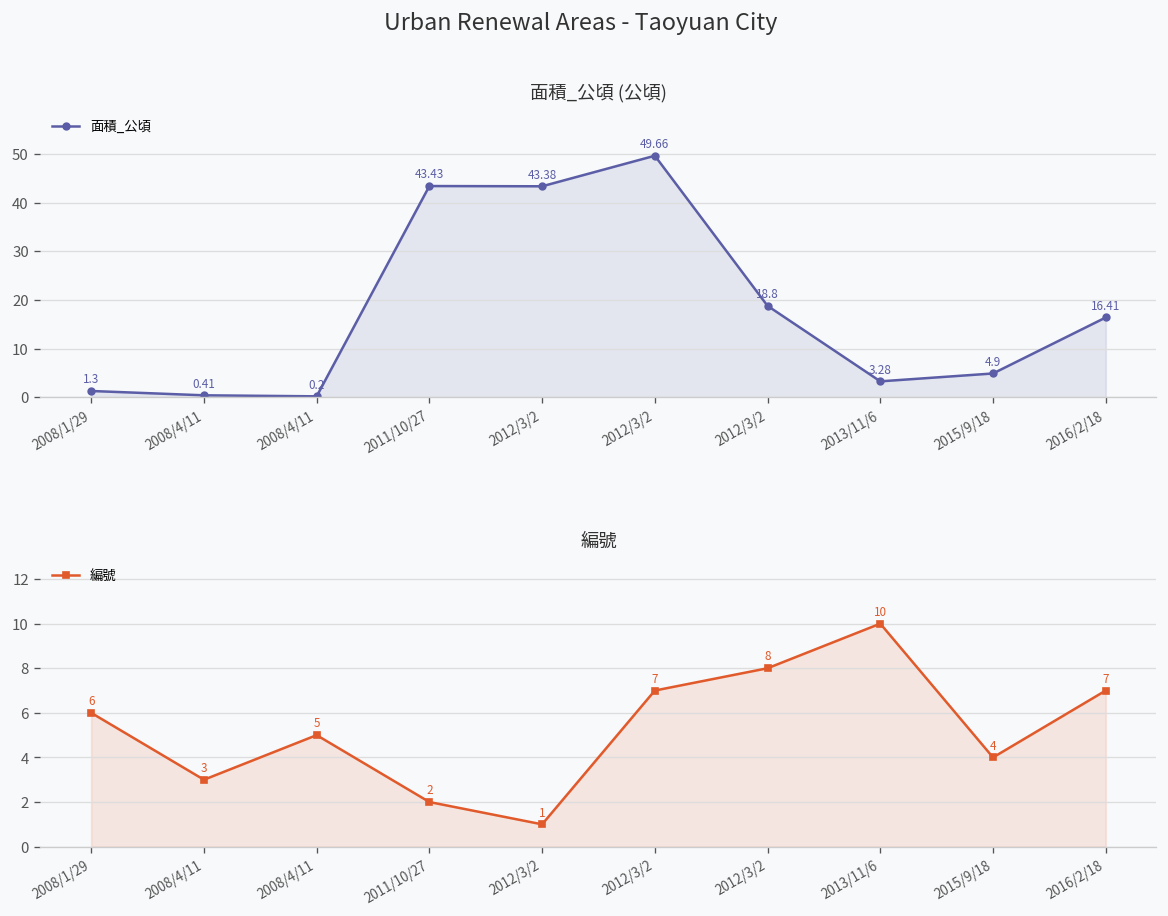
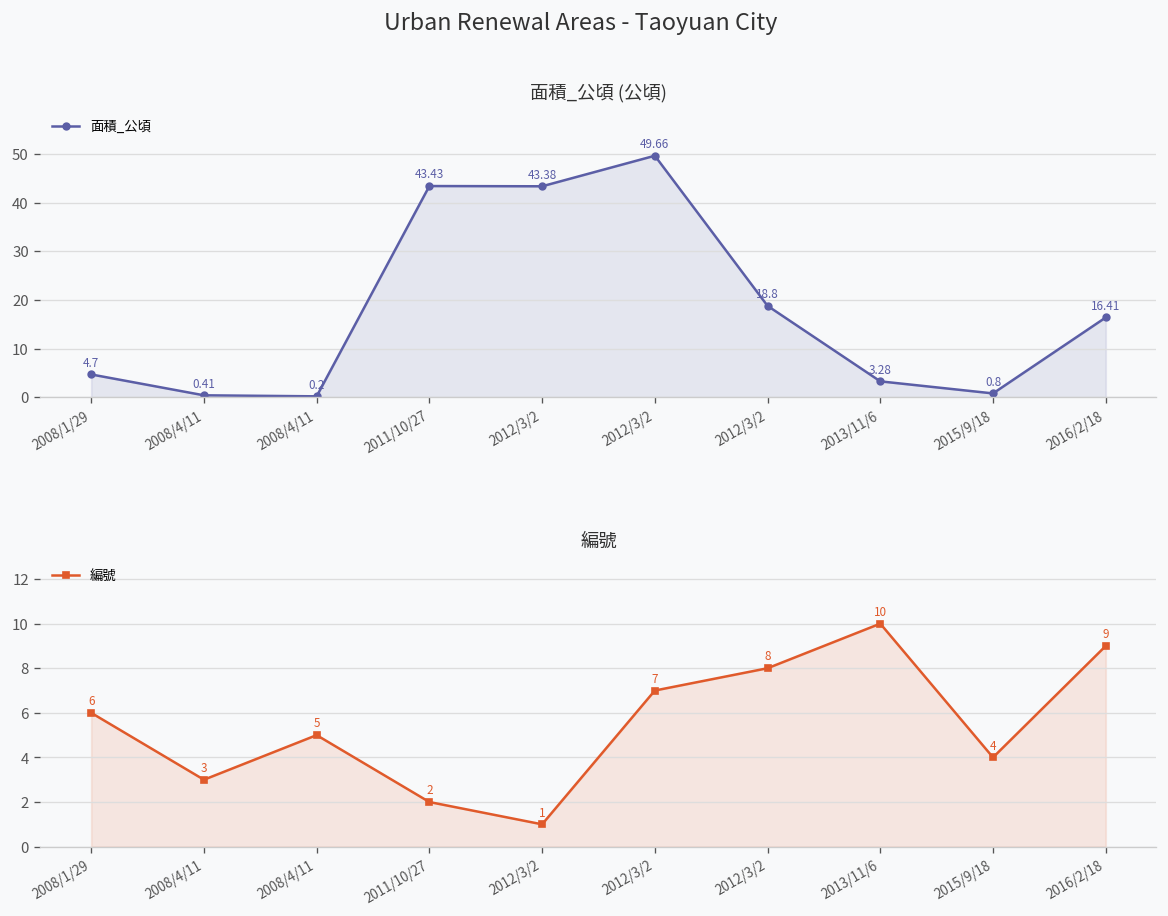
  {
    "面積_公頃 (公頃)": {
-     "2008/1/29": 1.3,
+     "2008/1/29": 4.7,
      "2011/10/27": 43.43,
      "2013/11/6": 3.28,
-     "2015/9/18": 4.9,
+     "2015/9/18": 0.8,
      "2016/2/18": 16.41
    },
    "編號": {
      "2008/1/29": 6,
      "2011/10/27": 2,
      "2013/11/6": 10,
      "2015/9/18": 4,
-     "2016/2/18": 7
+     "2016/2/18": 9
    }
  }
